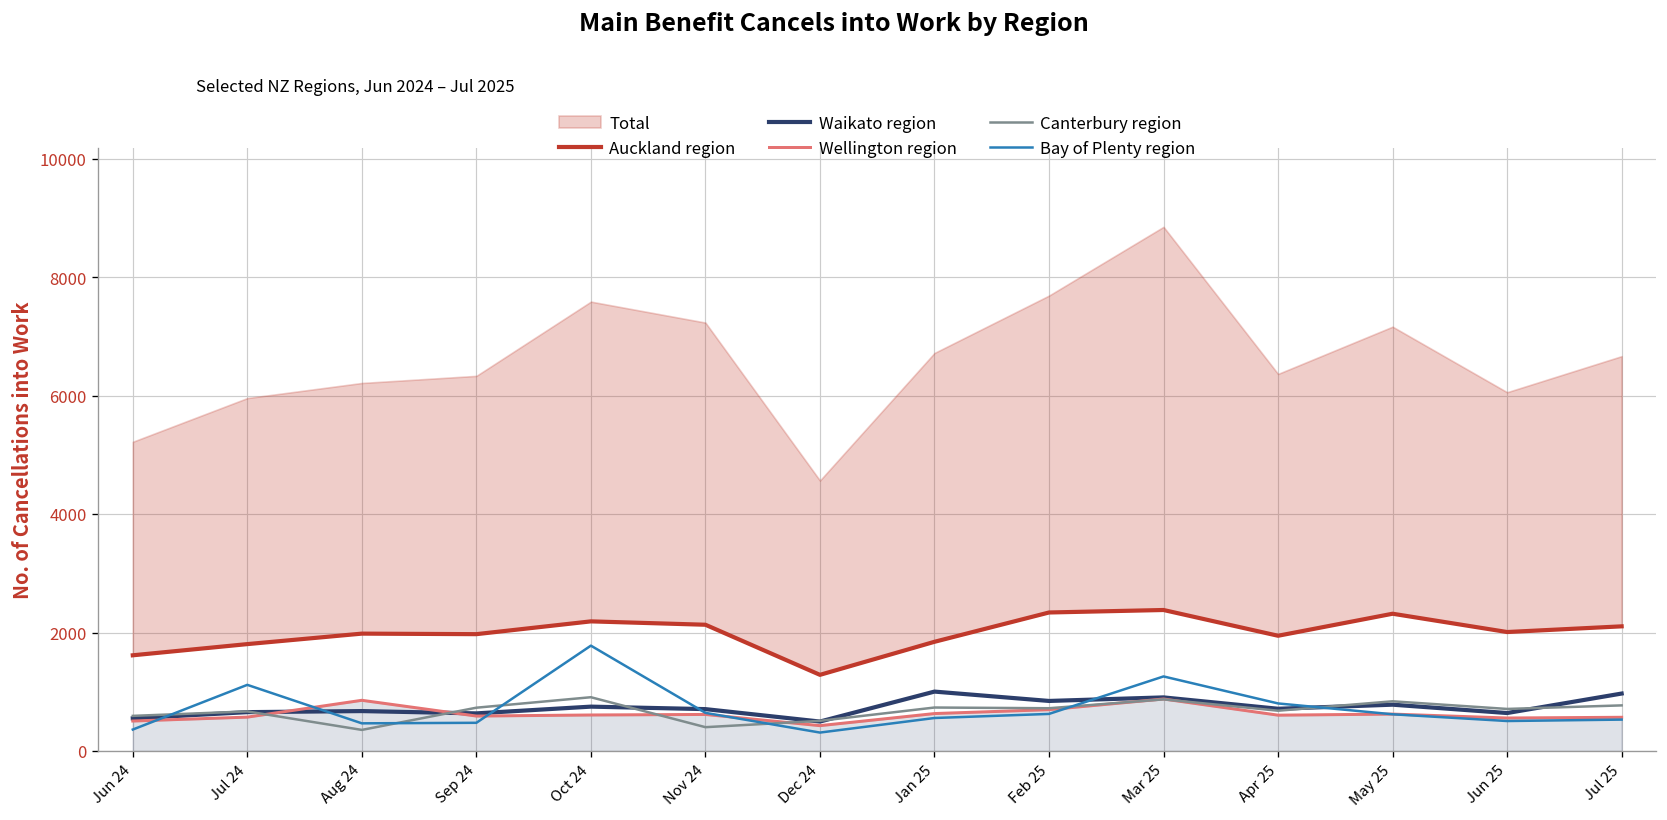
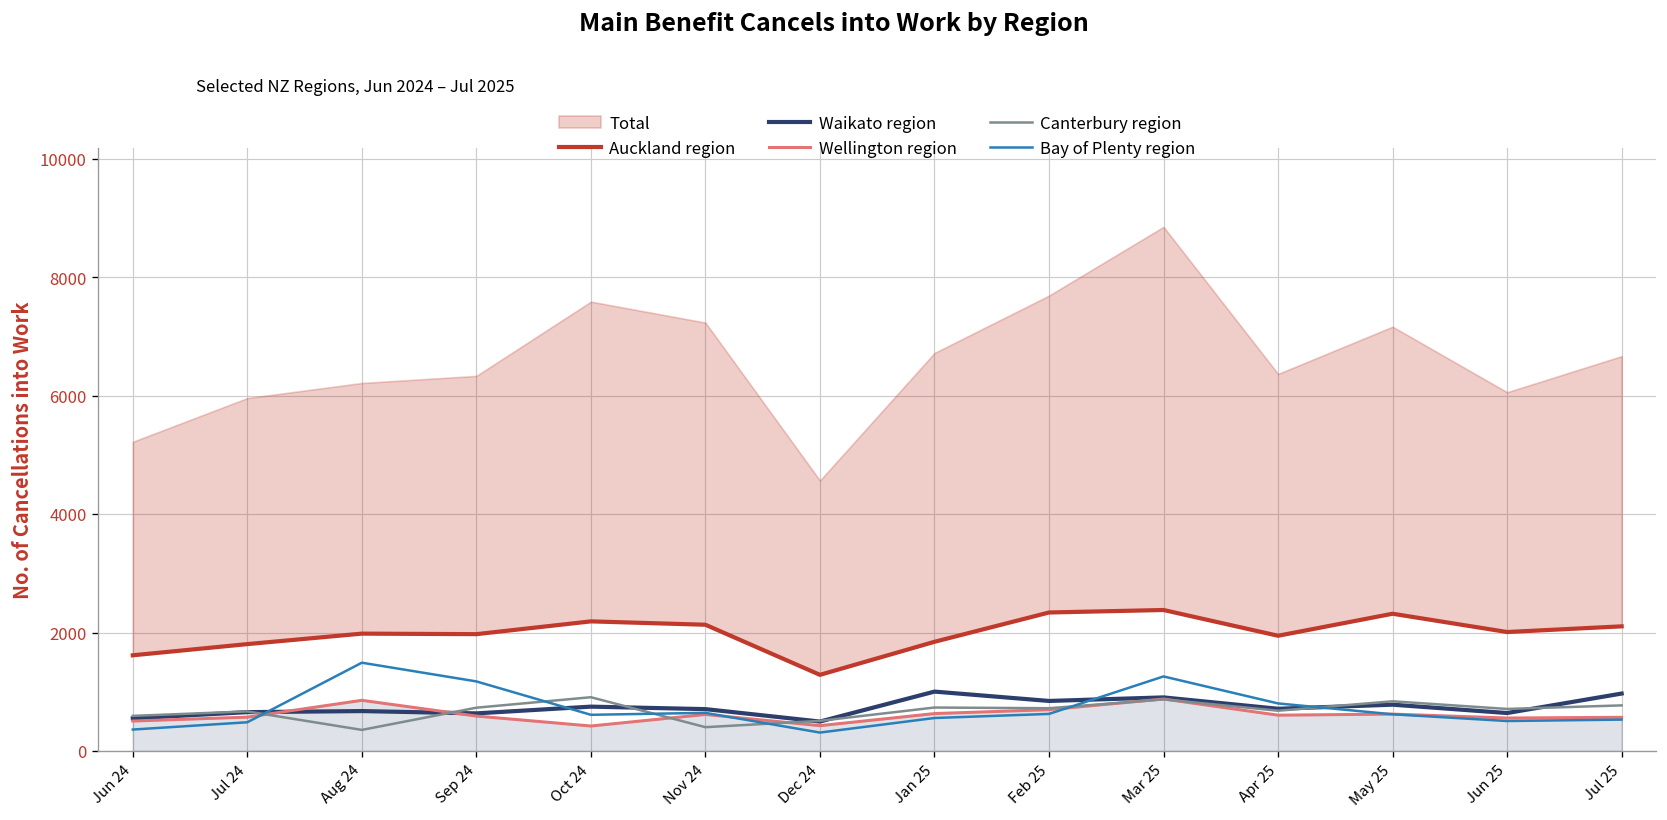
  {
    "Waikato region": {
      "Aug 24": 700,
      "Oct 24": 800,
      "Nov 24": 700,
      "Jan 25": 1000,
      "Feb 25": 800,
      "May 25": 800,
      "Jun 25": 600,
      "Jul 25": 1000
    },
    "Wellington region": {
      "Jul 24": 600,
      "Aug 24": 900,
-     "Oct 24": 600,
+     "Oct 24": 400,
      "Dec 24": 400,
      "Jan 25": 600,
      "Apr 25": 600
    },
    "Canterbury region": {
      "Aug 24": 400,
      "Sep 24": 700,
      "Oct 24": 900,
      "Nov 24": 400,
      "Jan 25": 700,
      "May 25": 800,
      "Jun 25": 700,
      "Jul 25": 800
    },
    "Bay of Plenty region": {
      "Jun 24": 400,
-     "Jul 24": 1100,
-     "Aug 24": 500,
-     "Sep 24": 500,
-     "Oct 24": 1800,
+     "Jul 24": 500,
+     "Aug 24": 1500,
+     "Sep 24": 1200,
+     "Oct 24": 600,
      "Dec 24": 300,
      "Jan 25": 600,
      "Feb 25": 600,
      "Mar 25": 1300,
      "Apr 25": 800
    }
  }
